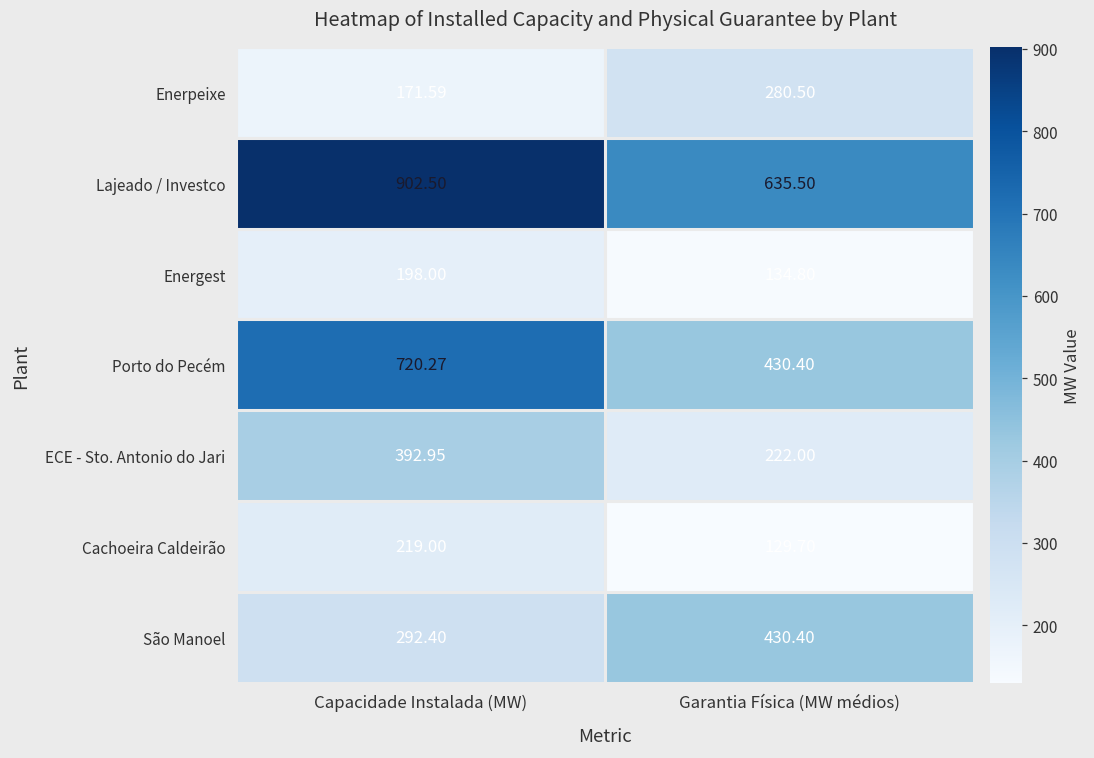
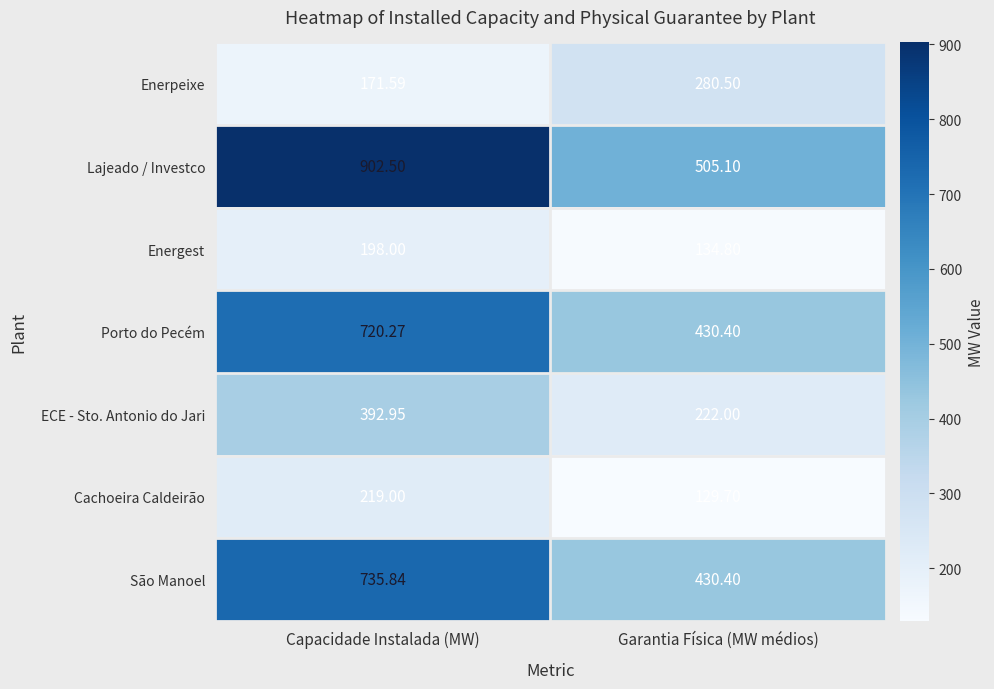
  {
    "Lajeado / Investco": {
      "Capacidade Instalada (MW)": 902.50,
-     "Garantia Física (MW médios)": 635.50
+     "Garantia Física (MW médios)": 505.10
    },
    "Porto do Pecém": {
      "Capacidade Instalada (MW)": 720.27,
      "Garantia Física (MW médios)": 430.40
    },
    "ECE - Sto. Antonio do Jari": {
      "Capacidade Instalada (MW)": 392.95
    },
    "São Manoel": {
-     "Capacidade Instalada (MW)": 292.40,
+     "Capacidade Instalada (MW)": 735.84,
      "Garantia Física (MW médios)": 430.40
    }
  }
